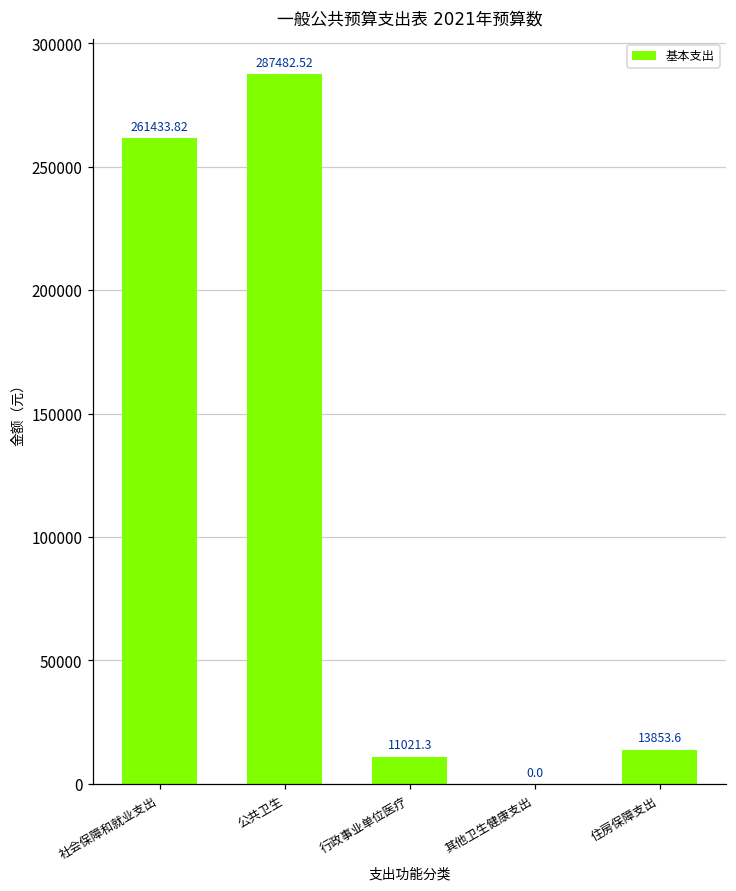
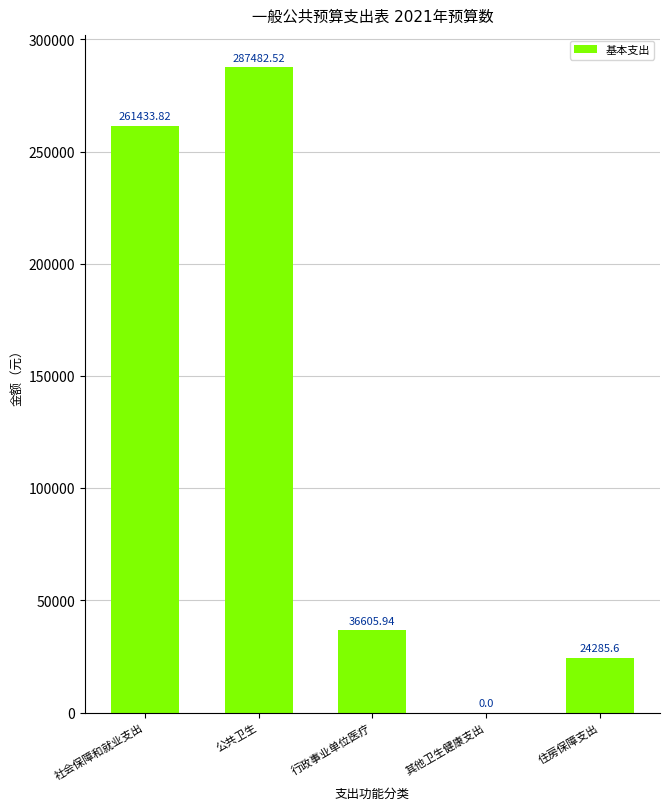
  {
    "社会保障和就业支出": 261433.82,
    "公共卫生": 287482.52,
-   "行政事业单位医疗": 11021.3,
+   "行政事业单位医疗": 36605.94,
    "其他卫生健康支出": 0.0,
-   "住房保障支出": 13853.6
+   "住房保障支出": 24285.6
  }
